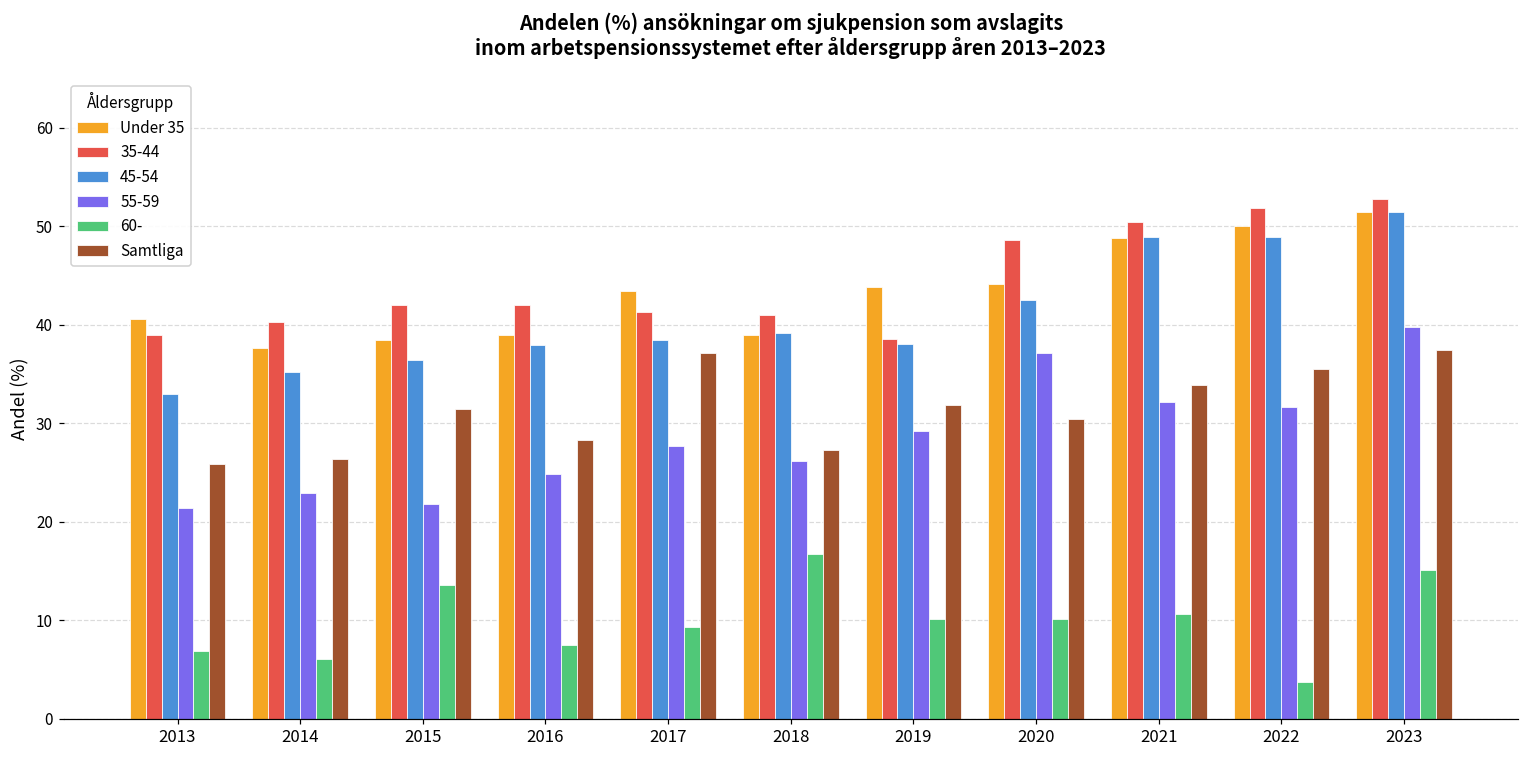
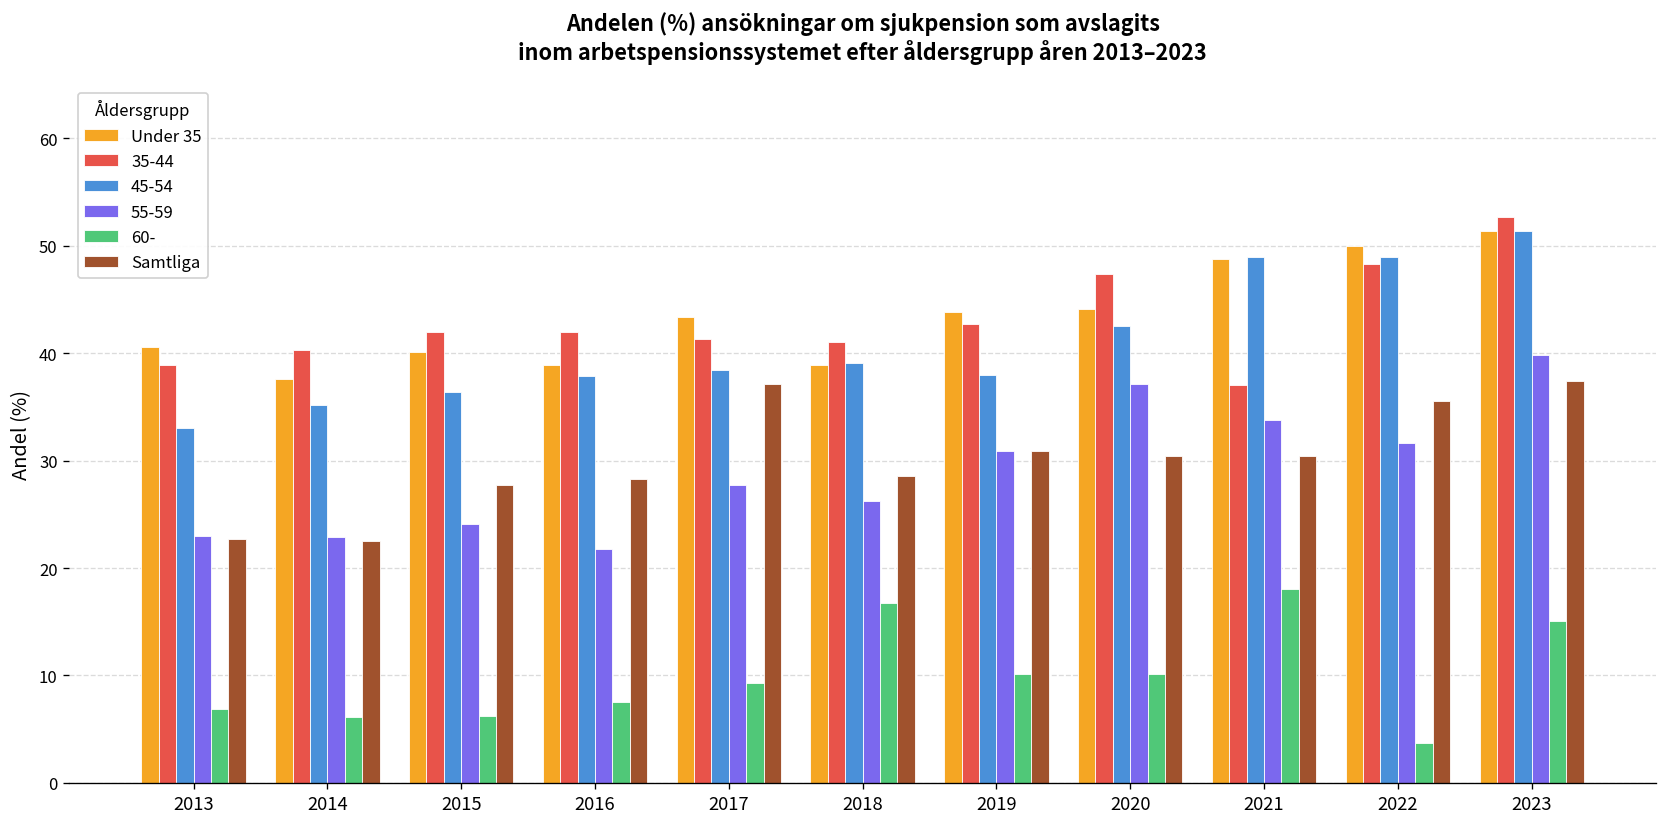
  {
    "Under 35": {
      "2013": 41,
      "2014": 38,
-     "2015": 38,
+     "2015": 40,
      "2016": 39,
      "2017": 43,
      "2018": 39,
      "2019": 44,
      "2020": 44,
      "2021": 49,
      "2022": 50,
      "2023": 51
    },
    "35-44": {
      "2013": 39,
      "2014": 40,
      "2015": 42,
      "2016": 42,
      "2017": 41,
      "2018": 41,
-     "2019": 39,
-     "2020": 49,
-     "2021": 50,
-     "2022": 52,
+     "2019": 43,
+     "2020": 47,
+     "2021": 37,
+     "2022": 48,
      "2023": 53
    },
    "45-54": {
      "2013": 33,
      "2014": 35,
      "2015": 36,
      "2016": 38,
      "2017": 38,
      "2018": 39,
      "2019": 38,
      "2020": 43,
      "2021": 49,
      "2022": 49,
      "2023": 51
    },
    "55-59": {
-     "2013": 21,
+     "2013": 23,
      "2014": 23,
-     "2015": 22,
-     "2016": 25,
+     "2015": 24,
+     "2016": 22,
      "2017": 28,
      "2018": 26,
-     "2019": 29,
+     "2019": 31,
      "2020": 37,
-     "2021": 32,
+     "2021": 34,
      "2022": 32,
      "2023": 40
    },
    "60-": {
      "2013": 7,
      "2014": 6,
-     "2015": 14,
+     "2015": 6,
      "2016": 8,
      "2017": 9,
      "2018": 17,
      "2019": 10,
      "2020": 10,
-     "2021": 11,
+     "2021": 18,
      "2022": 4,
      "2023": 15
    },
    "Samtliga": {
-     "2013": 26,
-     "2014": 26,
-     "2015": 31,
+     "2013": 23,
+     "2014": 23,
+     "2015": 28,
      "2016": 28,
      "2017": 37,
-     "2018": 27,
-     "2019": 32,
+     "2018": 29,
+     "2019": 31,
      "2020": 30,
-     "2021": 34,
+     "2021": 30,
      "2022": 36,
      "2023": 37
    }
  }
